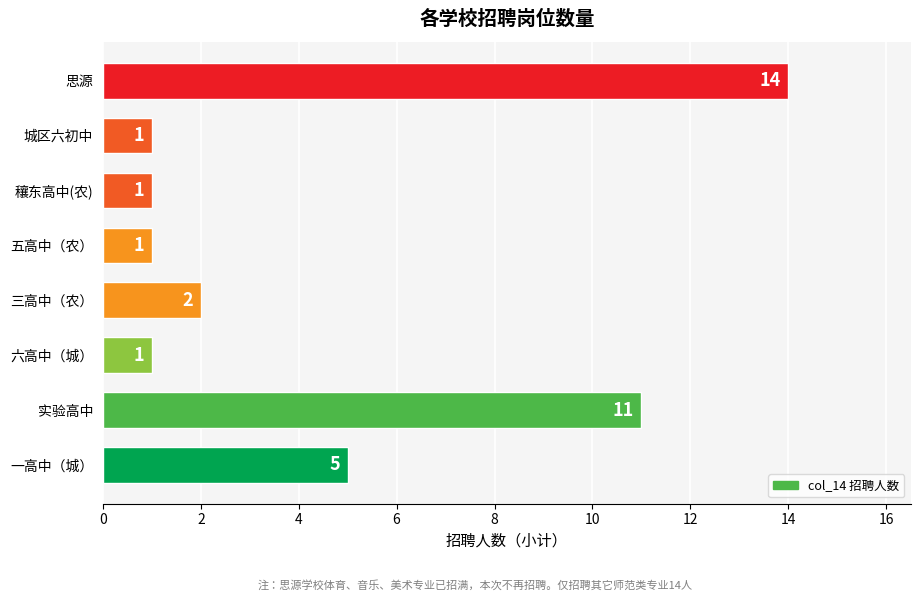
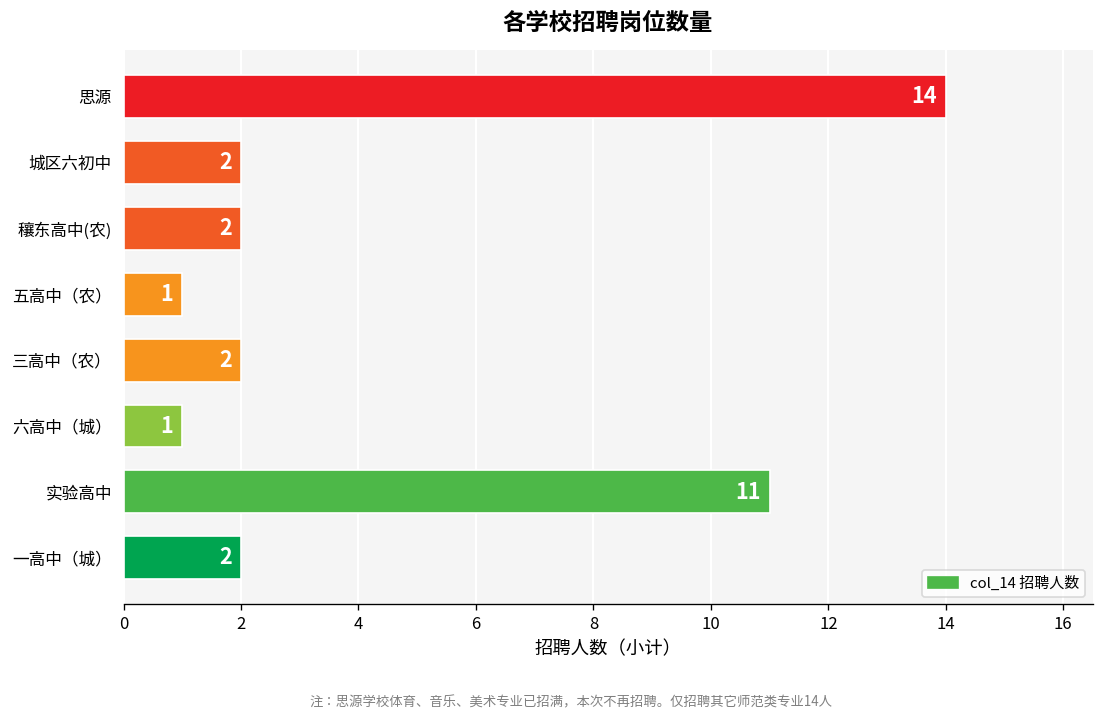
  {
    "思源": 14,
-   "城区六初中": 1,
-   "穰东高中(农)": 1,
+   "城区六初中": 2,
+   "穰东高中(农)": 2,
    "五高中（农）": 1,
    "三高中（农）": 2,
    "六高中（城）": 1,
    "实验高中": 11,
-   "一高中（城）": 5
+   "一高中（城）": 2
  }
